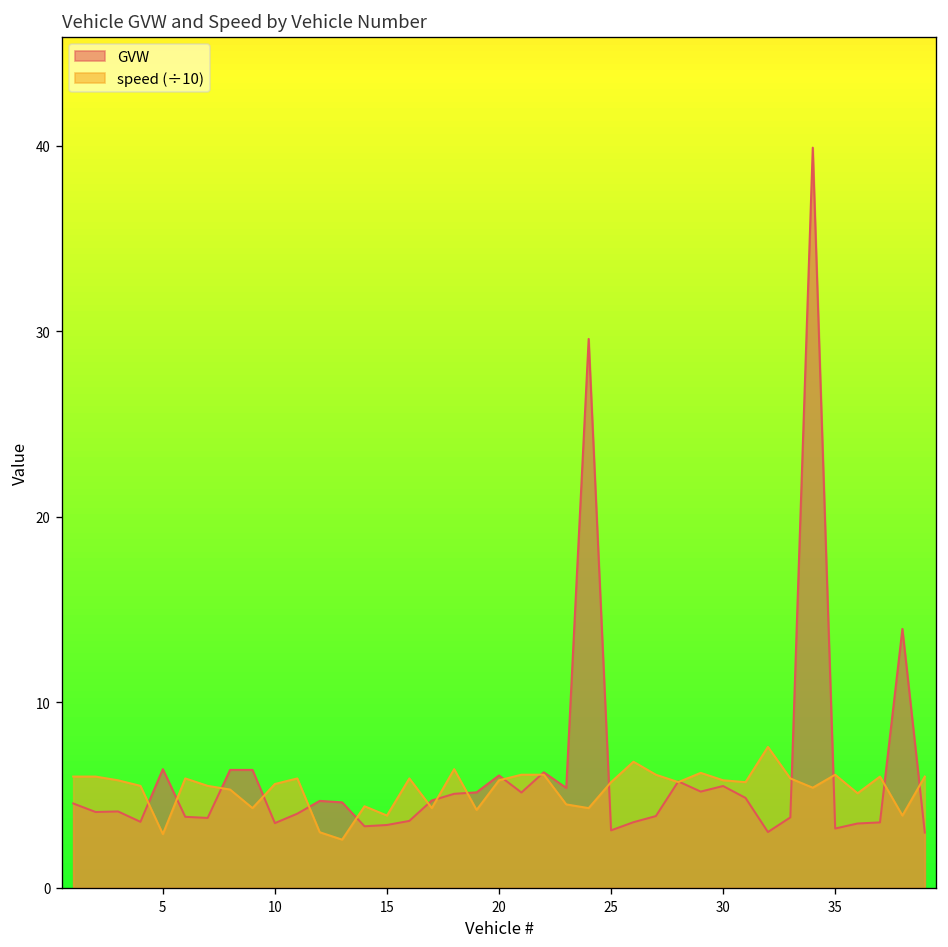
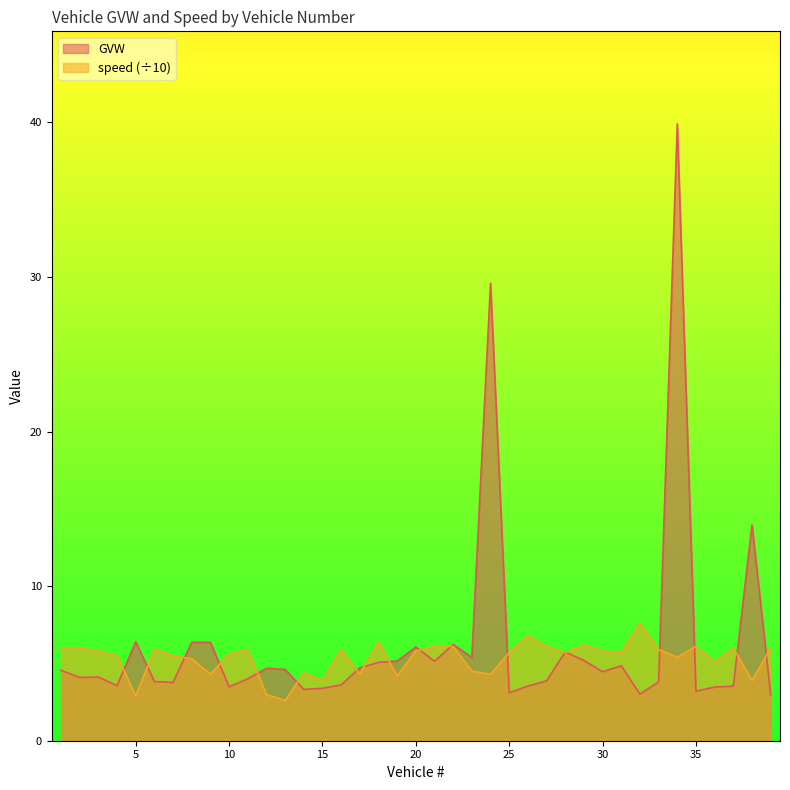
  {
    "GVW": {
      "5": 6.4,
      "10": 3.5,
      "15": 3.4,
      "20": 6.1,
      "25": 3.1,
-     "30": 5.5,
+     "30": 4.5,
      "35": 3.2
    },
    "speed (÷10)": {
      "5": 2.9,
      "10": 5.6,
      "15": 3.9,
      "20": 5.8,
      "25": 5.7,
      "30": 5.8,
      "35": 6.1
    }
  }
